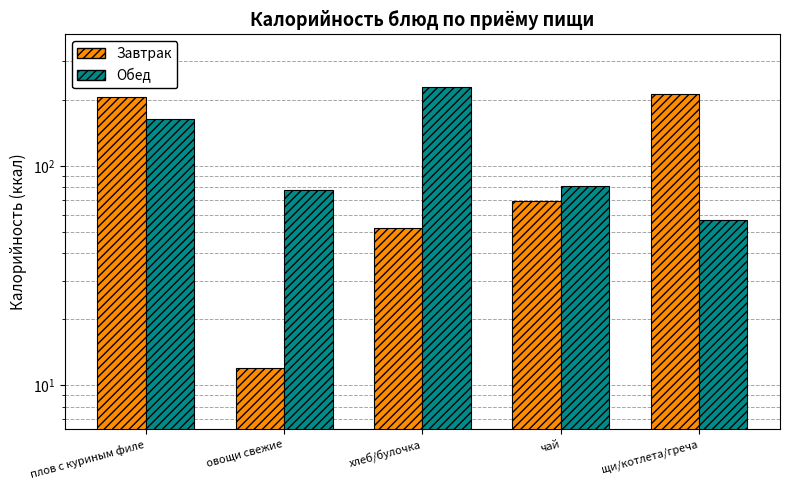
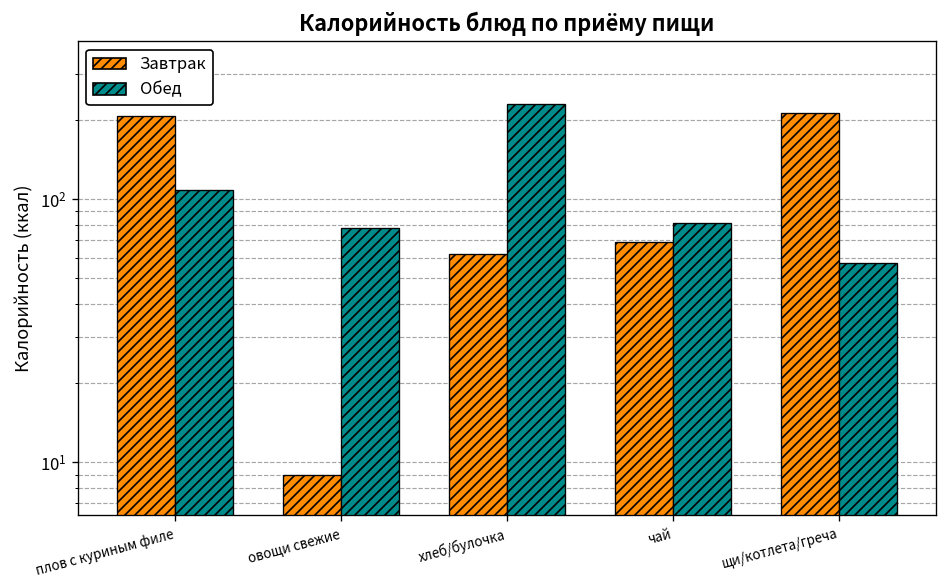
  {
    "Завтрак": {
      "плов с куриным филе": 210,
-     "овощи свежие": 12,
-     "хлеб/булочка": 52,
+     "овощи свежие": 9,
+     "хлеб/булочка": 62,
      "чай": 69,
      "щи/котлета/греча": 210
    },
    "Обед": {
-     "плов с куриным филе": 160,
+     "плов с куриным филе": 110,
      "овощи свежие": 78,
      "хлеб/булочка": 230,
      "чай": 81,
      "щи/котлета/греча": 57
    }
  }
